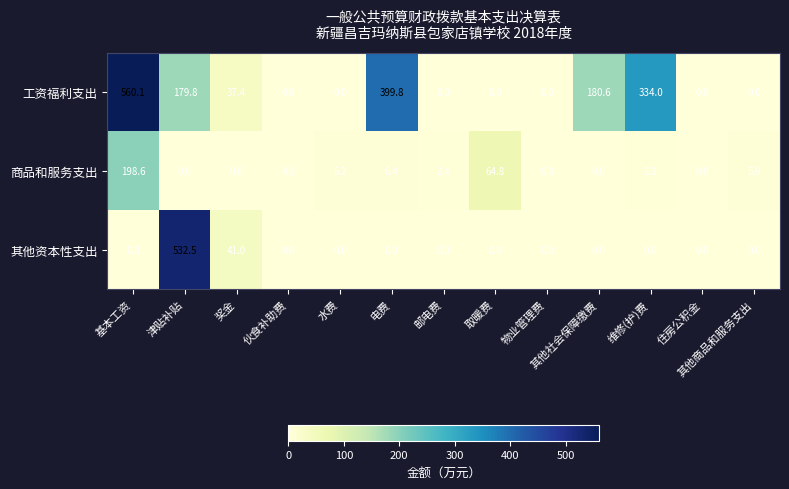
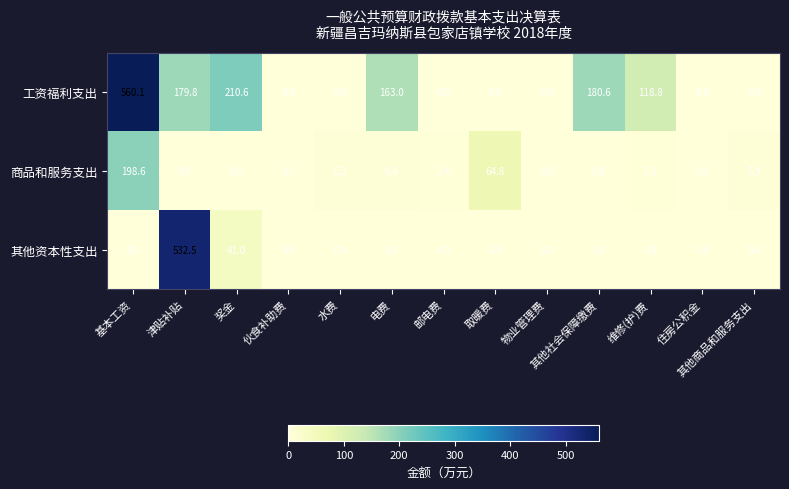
  {
    "工资福利支出": {
      "基本工资": 560.1,
      "津贴补贴": 179.8,
-     "奖金": 37.4,
-     "电费": 399.8,
+     "奖金": 210.6,
+     "电费": 163.0,
      "其他社会保障缴费": 180.6,
-     "维修(护)费": 334.0
+     "维修(护)费": 118.8
    },
    "商品和服务支出": {
      "基本工资": 198.6,
      "取暖费": 64.8
    },
    "其他资本性支出": {
      "津贴补贴": 532.5,
      "奖金": 41.0
    }
  }
